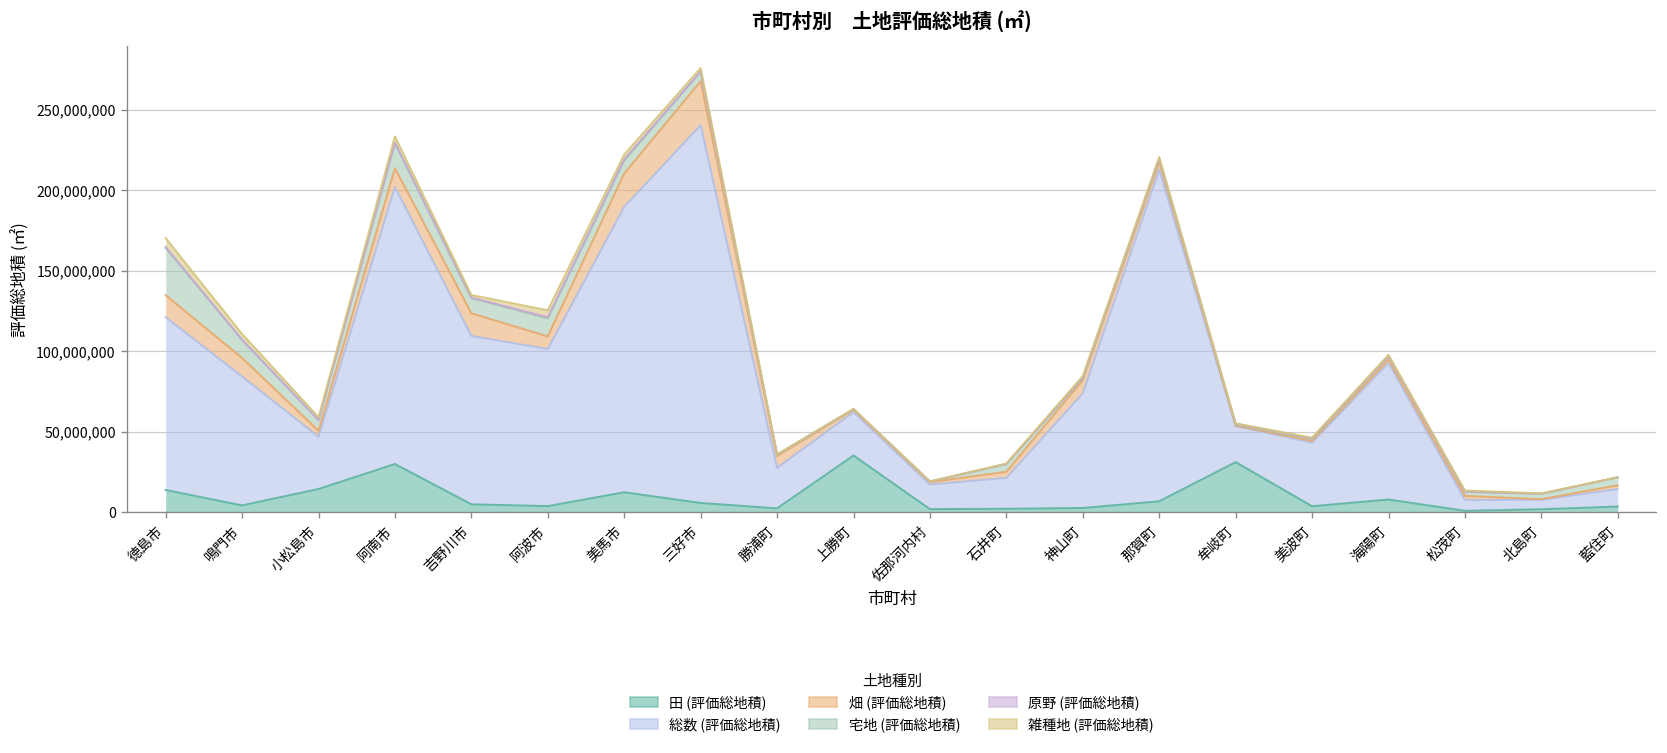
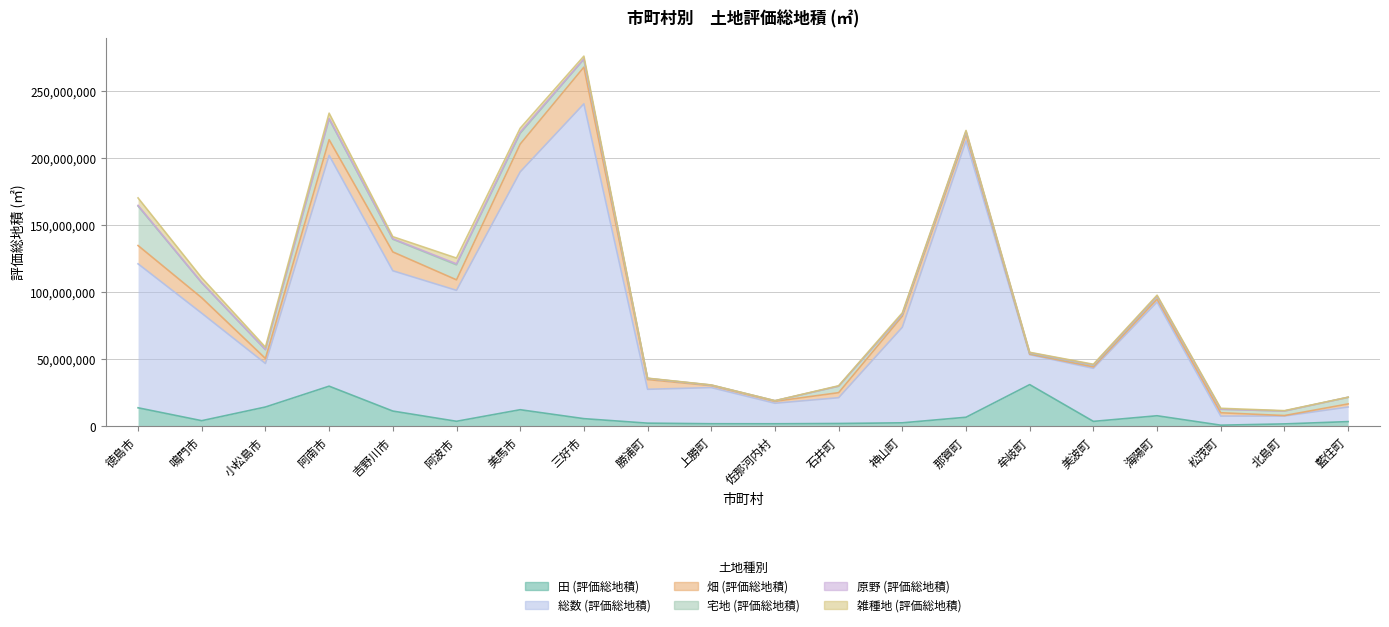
  {
    "田 (評価総地積)": {
      "徳島市": "14,000,000",
      "鳴門市": "4,000,000",
      "小松島市": "14,000,000",
      "阿南市": "30,000,000",
-     "吉野川市": "5,000,000",
+     "吉野川市": "11,000,000",
      "阿波市": "4,000,000",
      "美馬市": "12,000,000",
      "三好市": "6,000,000",
      "勝浦町": "2,000,000",
-     "上勝町": "35,000,000",
+     "上勝町": "2,000,000",
      "佐那河内村": "2,000,000",
      "石井町": "2,000,000",
      "神山町": "3,000,000",
      "那賀町": "7,000,000",
      "牟岐町": "31,000,000",
      "美波町": "4,000,000",
      "海陽町": "8,000,000",
      "松茂町": "1,000,000",
      "北島町": "2,000,000",
      "藍住町": "4,000,000"
    }
  }
